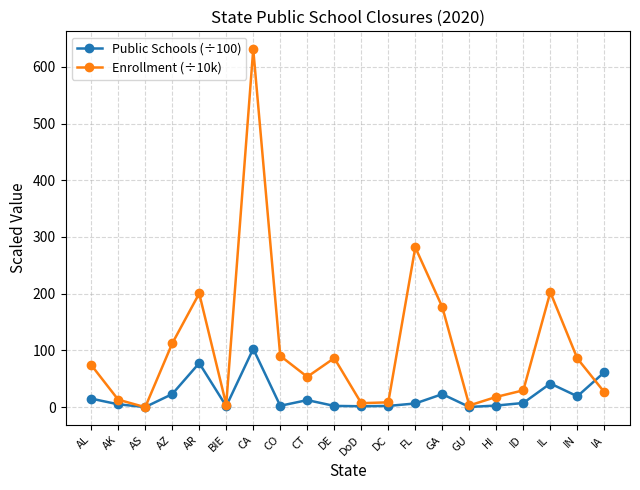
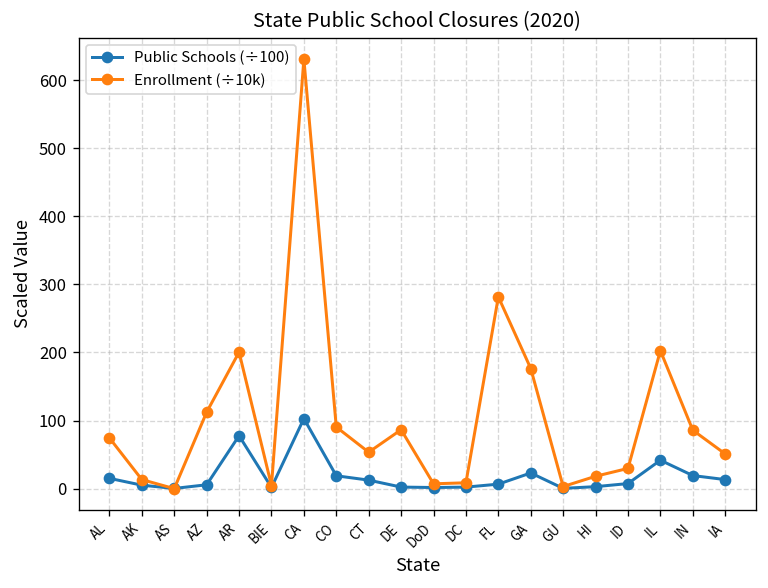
  {
    "Public Schools (÷100)": {
      "AL": 20,
      "AK": 10,
-     "AZ": 20,
+     "AZ": 10,
      "AR": 80,
      "CA": 100,
-     "CO": 0,
+     "CO": 20,
      "CT": 10,
      "DE": 0,
      "DoD": 0,
      "DC": 0,
      "FL": 10,
      "GA": 20,
      "HI": 0,
      "ID": 10,
      "IL": 40,
      "IN": 20,
-     "IA": 60
+     "IA": 10
    },
    "Enrollment (÷10k)": {
      "AL": 70,
      "AK": 10,
      "AZ": 110,
      "AR": 200,
      "CA": 630,
      "CO": 90,
      "CT": 50,
      "DE": 90,
      "DoD": 10,
      "DC": 10,
      "FL": 280,
      "GA": 180,
      "HI": 20,
      "ID": 30,
      "IL": 200,
      "IN": 90,
-     "IA": 30
+     "IA": 50
    }
  }
